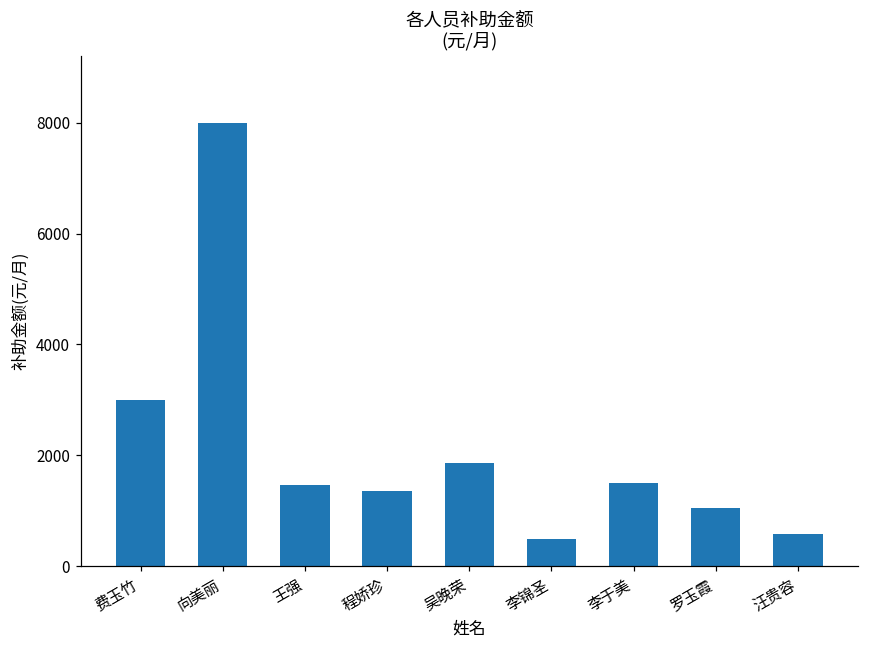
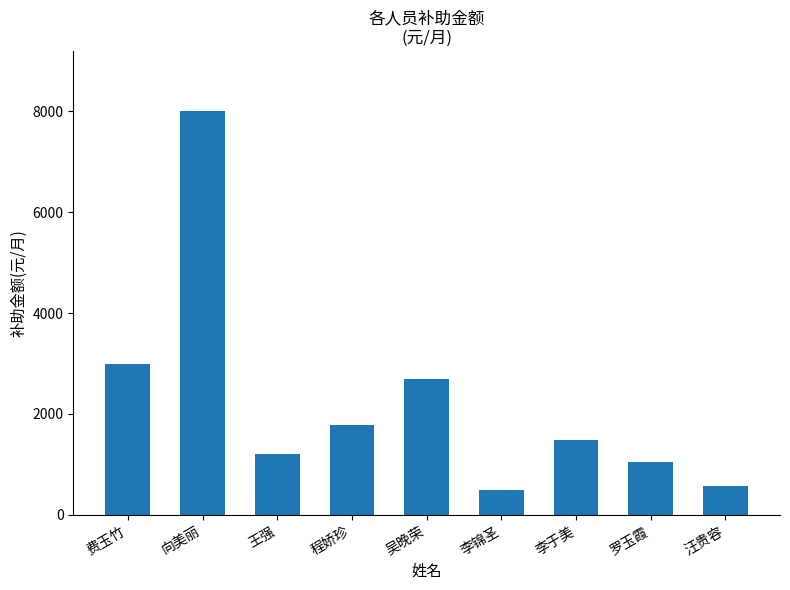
  {
    "费玉竹": 3000,
    "向美丽": 8000,
-   "王强": 1500,
-   "程娇珍": 1400,
-   "吴晚荣": 1900,
+   "王强": 1200,
+   "程娇珍": 1800,
+   "吴晚荣": 2700,
    "李锦圣": 500,
    "李于美": 1500,
    "罗玉霞": 1100,
    "汪贵容": 600
  }
